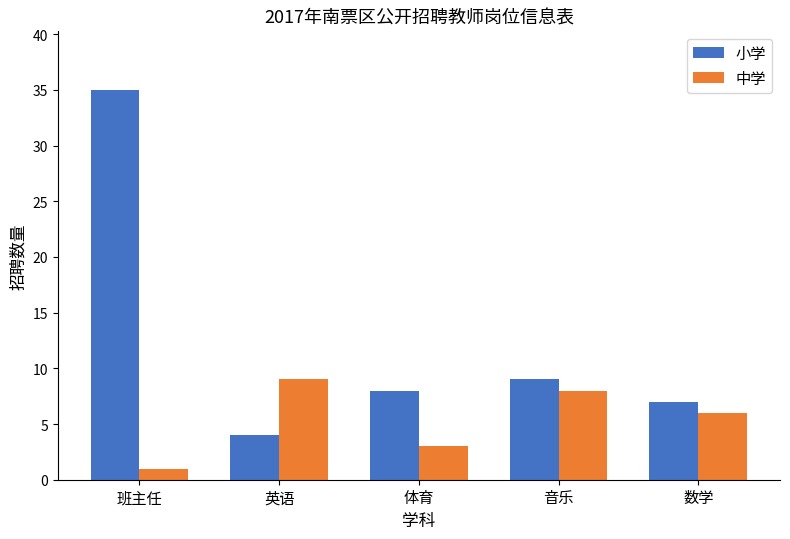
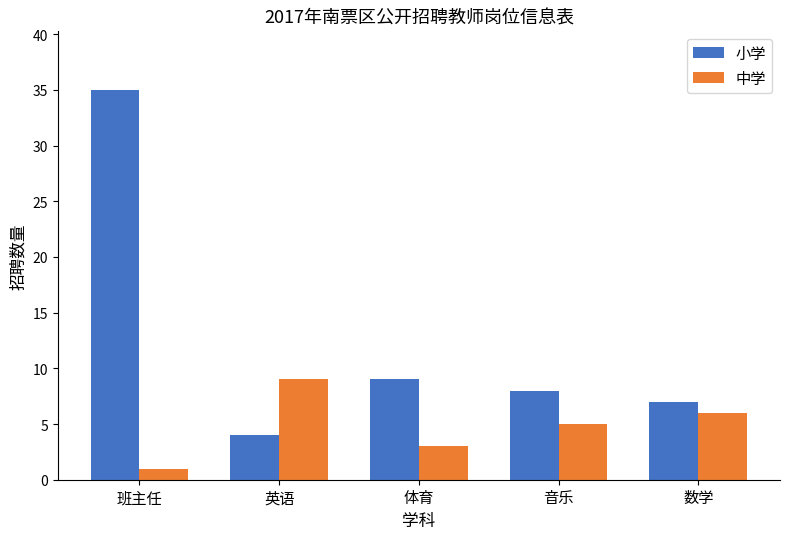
  {
    "小学": {
      "班主任": 35,
      "英语": 4,
-     "体育": 8,
-     "音乐": 9,
+     "体育": 9,
+     "音乐": 8,
      "数学": 7
    },
    "中学": {
      "班主任": 1,
      "英语": 9,
      "体育": 3,
-     "音乐": 8,
+     "音乐": 5,
      "数学": 6
    }
  }
